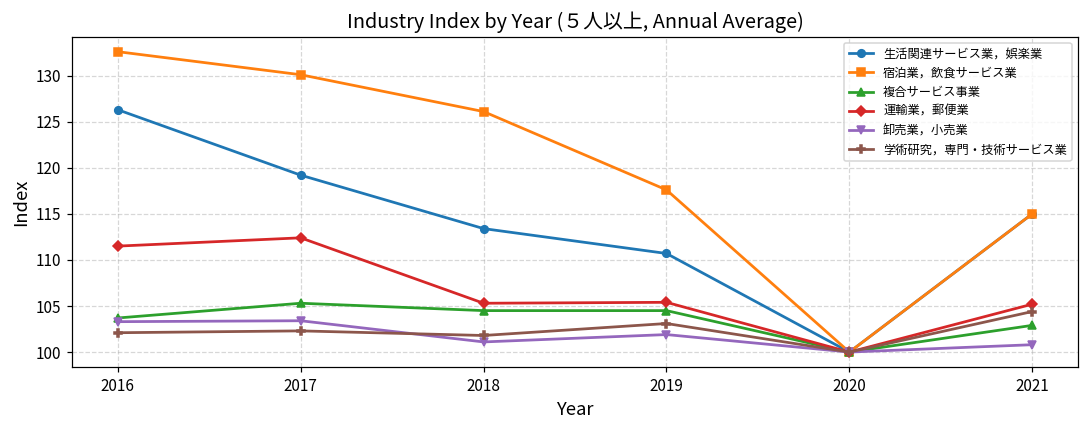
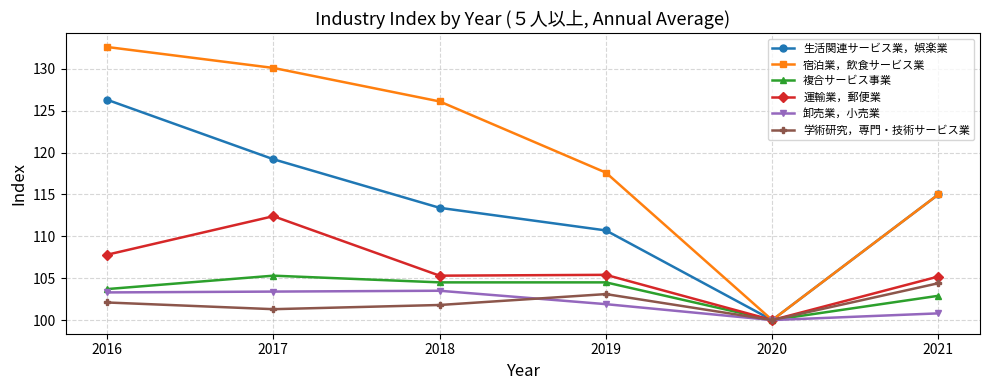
  {
    "生活関連サービス業，娯楽業": {
      "2016": 126,
      "2017": 119,
      "2018": 113,
      "2019": 111
    },
    "宿泊業，飲食サービス業": {
      "2016": 133,
      "2017": 130,
      "2018": 126,
      "2019": 118
    },
    "複合サービス事業": {
      "2016": 104,
      "2017": 105,
      "2018": 105,
      "2019": 105,
      "2021": 103
    },
    "運輸業，郵便業": {
-     "2016": 112,
+     "2016": 108,
      "2017": 112,
      "2018": 105,
      "2019": 105,
      "2021": 105
    },
    "卸売業，小売業": {
      "2016": 103,
      "2017": 103,
-     "2018": 101,
+     "2018": 104,
      "2019": 102,
      "2021": 101
    },
    "学術研究，専門・技術サービス業": {
      "2016": 102,
-     "2017": 102,
+     "2017": 101,
      "2018": 102,
      "2019": 103,
      "2021": 104
    }
  }
